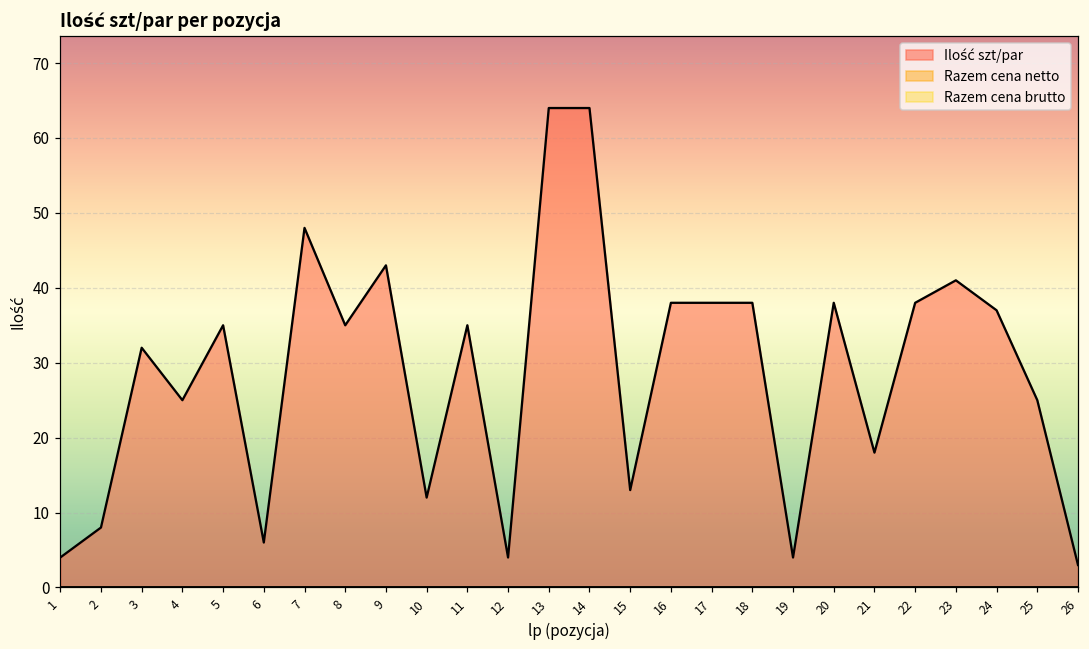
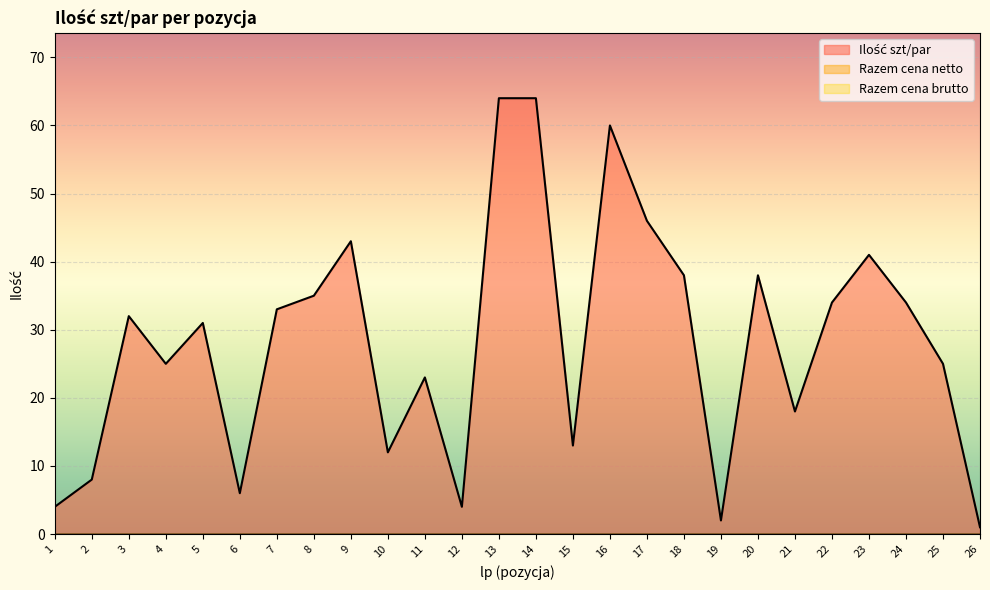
  {
    "Ilość szt/par": {
      "1": 4,
      "2": 8,
      "3": 32,
      "4": 25,
-     "5": 35,
+     "5": 31,
      "6": 6,
-     "7": 48,
+     "7": 33,
      "8": 35,
      "9": 43,
      "10": 12,
-     "11": 35,
+     "11": 23,
      "12": 4,
      "13": 64,
      "14": 64,
      "15": 13,
-     "16": 38,
-     "17": 38,
+     "16": 60,
+     "17": 46,
      "18": 38,
-     "19": 4,
+     "19": 2,
      "20": 38,
      "21": 18,
-     "22": 38,
+     "22": 34,
      "23": 41,
-     "24": 37,
+     "24": 34,
      "25": 25,
-     "26": 3
+     "26": 1
    },
    "Razem cena brutto": {
      "1": 0,
      "2": 0,
      "3": 0,
      "4": 0,
      "5": 0,
      "6": 0,
      "7": 0,
      "8": 0,
      "9": 0,
      "10": 0,
      "11": 0,
      "12": 0,
      "13": 0,
      "14": 0,
      "15": 0,
      "16": 0,
      "17": 0,
      "18": 0,
      "19": 0,
      "20": 0,
      "21": 0,
      "22": 0,
      "23": 0,
      "24": 0,
      "25": 0,
      "26": 0
    }
  }
